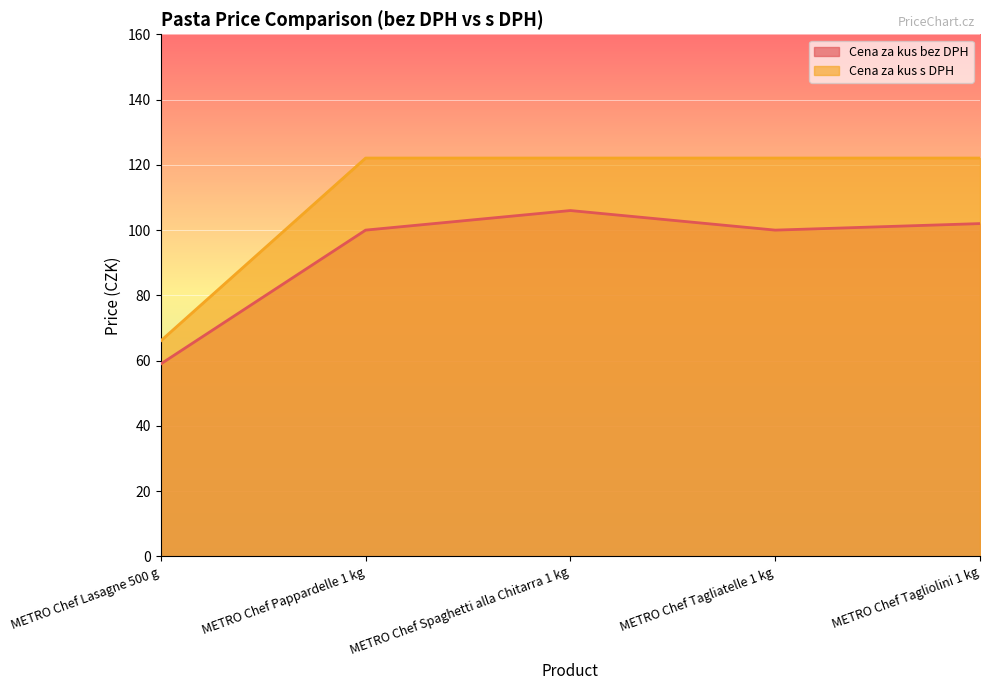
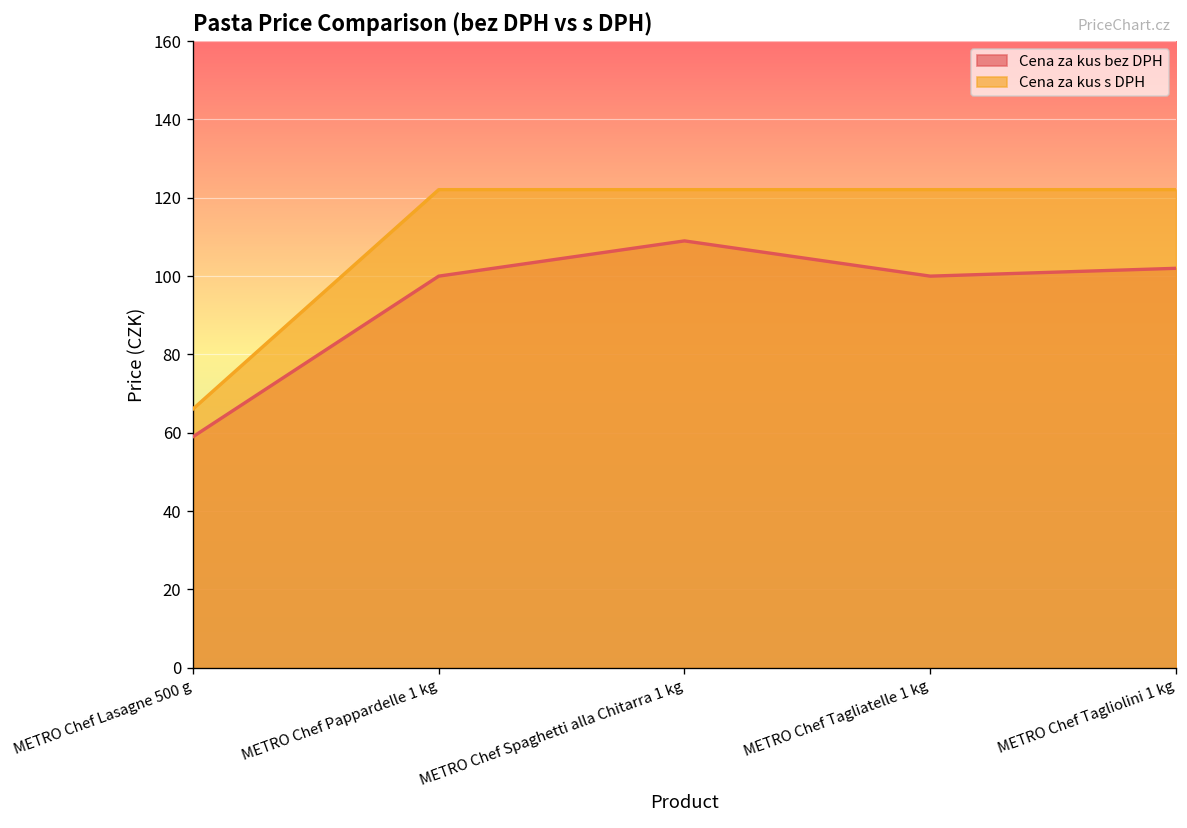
  {
    "Cena za kus bez DPH": {
      "METRO Chef Lasagne 500 g": 59,
      "METRO Chef Pappardelle 1 kg": 100,
-     "METRO Chef Spaghetti alla Chitarra 1 kg": 106,
+     "METRO Chef Spaghetti alla Chitarra 1 kg": 109,
      "METRO Chef Tagliatelle 1 kg": 100,
      "METRO Chef Tagliolini 1 kg": 102
    },
    "Cena za kus s DPH": {
      "METRO Chef Lasagne 500 g": 66,
      "METRO Chef Pappardelle 1 kg": 122,
      "METRO Chef Spaghetti alla Chitarra 1 kg": 122,
      "METRO Chef Tagliatelle 1 kg": 122,
      "METRO Chef Tagliolini 1 kg": 122
    }
  }
